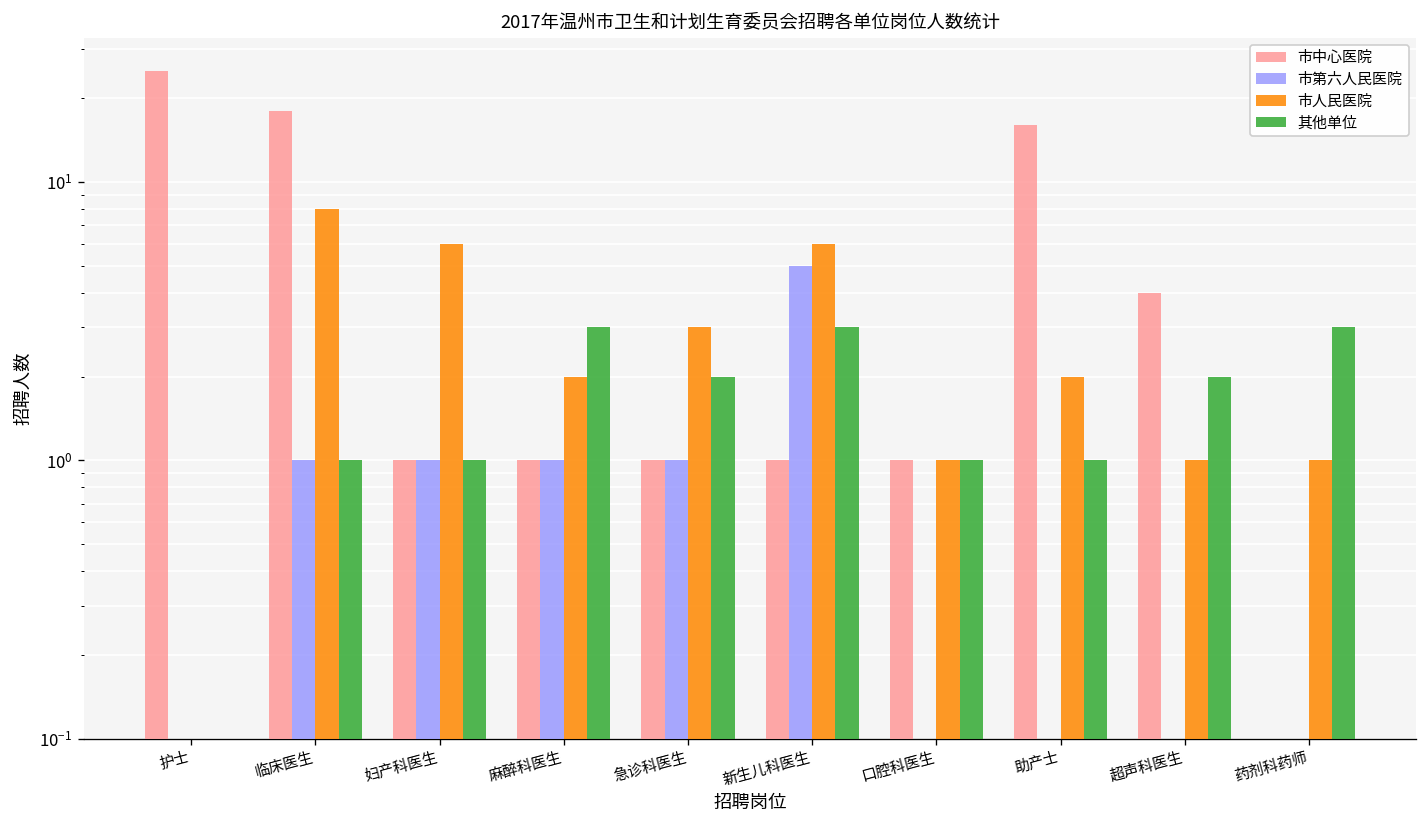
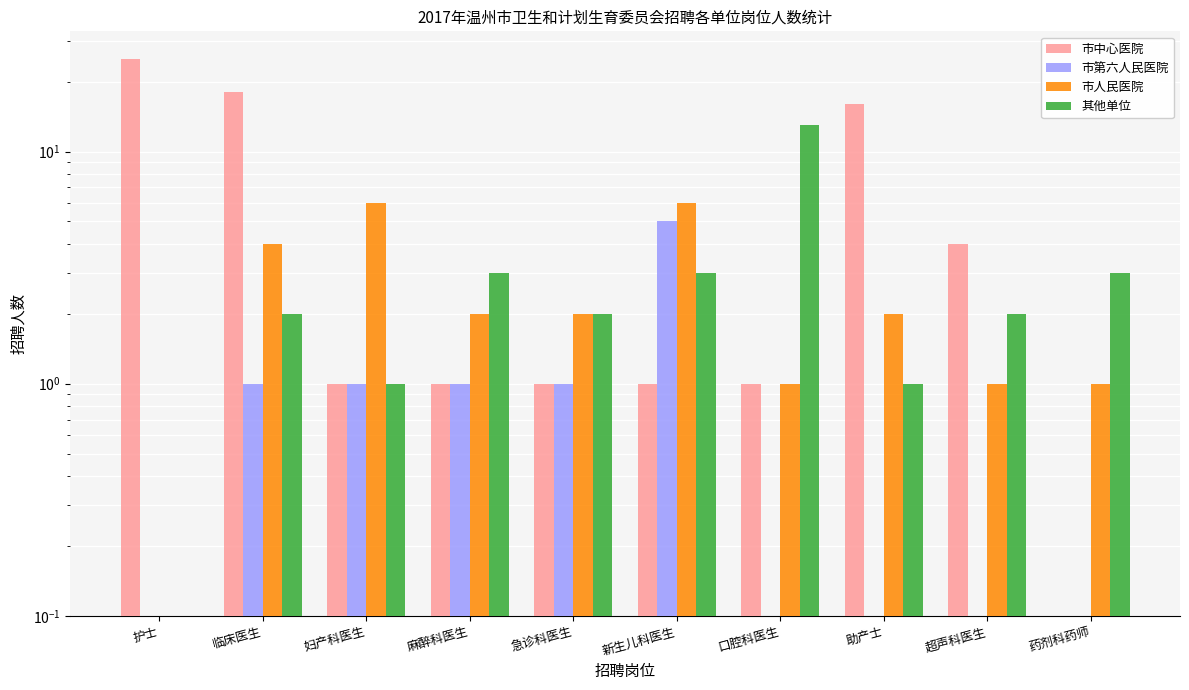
  {
    "市中心医院": {
      "护士": 25,
      "临床医生": 18,
      "妇产科医生": 1,
      "麻醉科医生": 1,
      "急诊科医生": 1,
      "新生儿科医生": 1,
      "口腔科医生": 1,
      "助产士": 16,
      "超声科医生": 4,
      "药剂科药师": 0.100
    },
    "市第六人民医院": {
      "护士": 0.100,
      "临床医生": 1,
      "妇产科医生": 1,
      "麻醉科医生": 1,
      "急诊科医生": 1,
      "新生儿科医生": 5,
      "口腔科医生": 0.100,
      "助产士": 0.100,
      "超声科医生": 0.100,
      "药剂科药师": 0.100
    },
    "市人民医院": {
      "护士": 0.100,
-     "临床医生": 8,
+     "临床医生": 4,
      "妇产科医生": 6,
      "麻醉科医生": 2,
-     "急诊科医生": 3,
+     "急诊科医生": 2,
      "新生儿科医生": 6,
      "口腔科医生": 1,
      "助产士": 2,
      "超声科医生": 1,
      "药剂科药师": 1
    },
    "其他单位": {
      "护士": 0.100,
-     "临床医生": 1,
+     "临床医生": 2,
      "妇产科医生": 1,
      "麻醉科医生": 3,
      "急诊科医生": 2,
      "新生儿科医生": 3,
-     "口腔科医生": 1,
+     "口腔科医生": 13,
      "助产士": 1,
      "超声科医生": 2,
      "药剂科药师": 3
    }
  }
